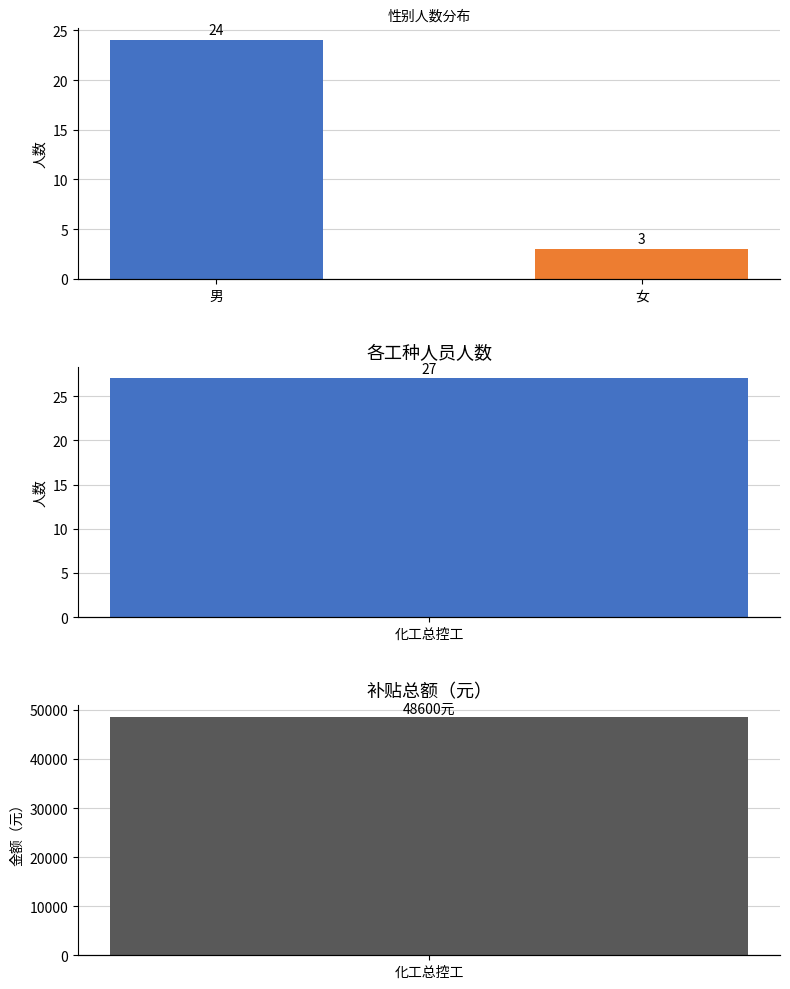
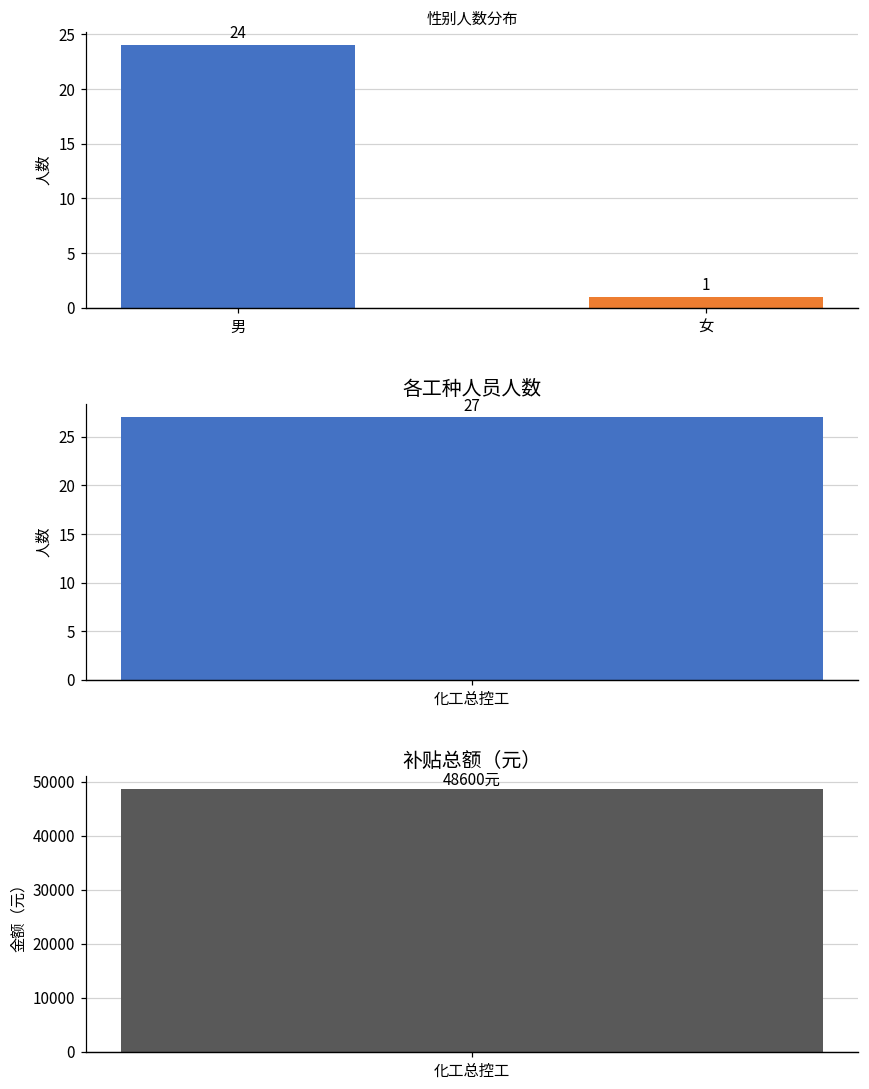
  {
    "性别人数分布": {
      "男": "24",
-     "女": "3"
+     "女": "1"
    },
    "各工种人员人数": {
      "化工总控工": "27"
    },
    "补贴总额（元）": {
      "化工总控工": "48600元"
    }
  }
